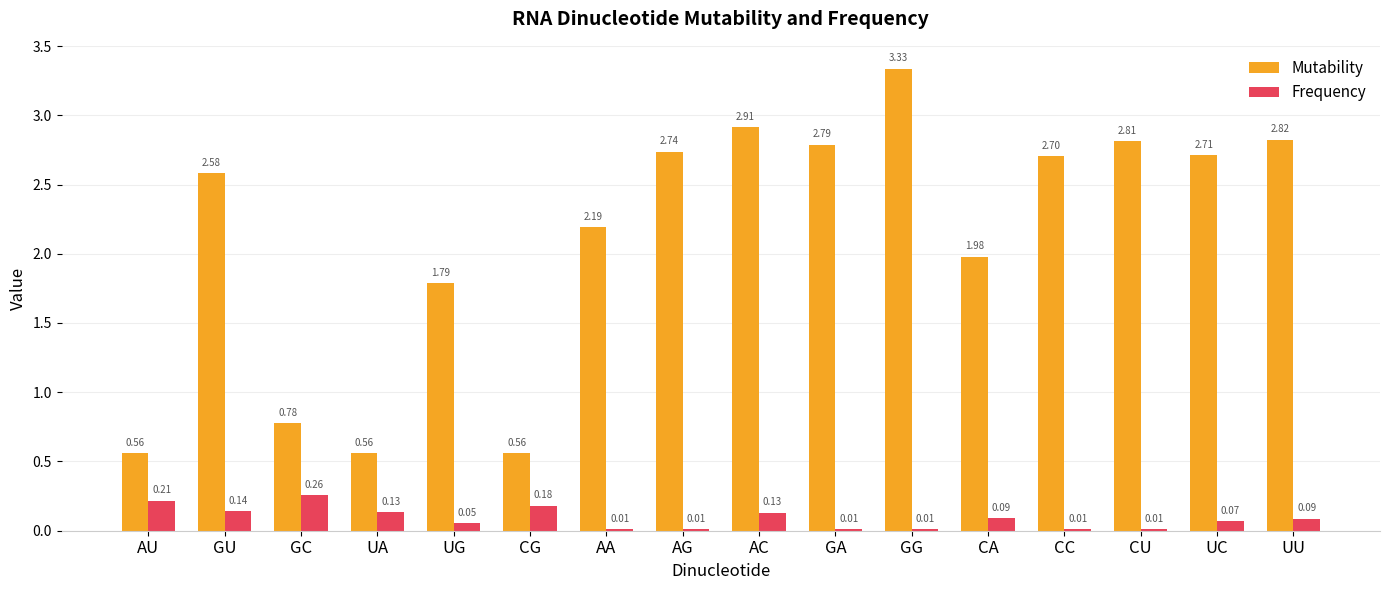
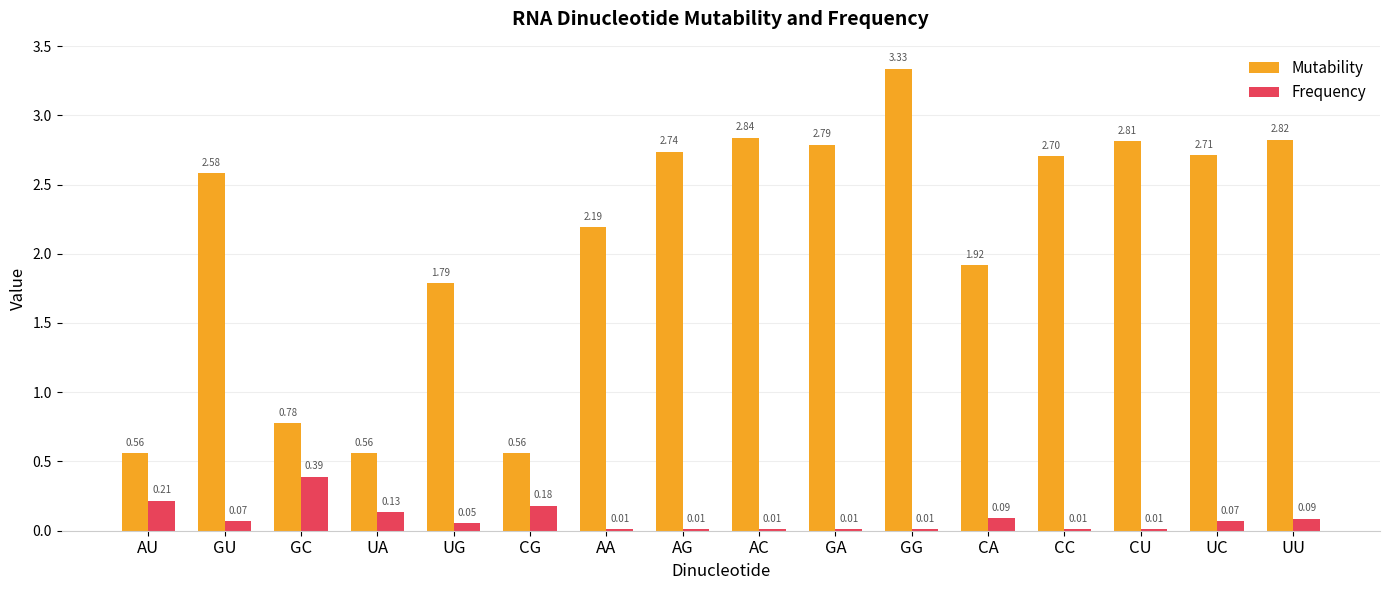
  {
    "Mutability": {
      "AU": 0.56,
      "GU": 2.58,
      "GC": 0.78,
      "UA": 0.56,
      "UG": 1.79,
      "CG": 0.56,
      "AA": 2.19,
      "AG": 2.74,
-     "AC": 2.91,
+     "AC": 2.84,
      "GA": 2.79,
      "GG": 3.33,
-     "CA": 1.98,
+     "CA": 1.92,
      "CC": 2.70,
      "CU": 2.81,
      "UC": 2.71,
      "UU": 2.82
    },
    "Frequency": {
      "AU": 0.21,
-     "GU": 0.14,
-     "GC": 0.26,
+     "GU": 0.07,
+     "GC": 0.39,
      "UA": 0.13,
      "UG": 0.05,
      "CG": 0.18,
      "AA": 0.01,
      "AG": 0.01,
-     "AC": 0.13,
+     "AC": 0.01,
      "GA": 0.01,
      "GG": 0.01,
      "CA": 0.09,
      "CC": 0.01,
      "CU": 0.01,
      "UC": 0.07,
      "UU": 0.09
    }
  }
